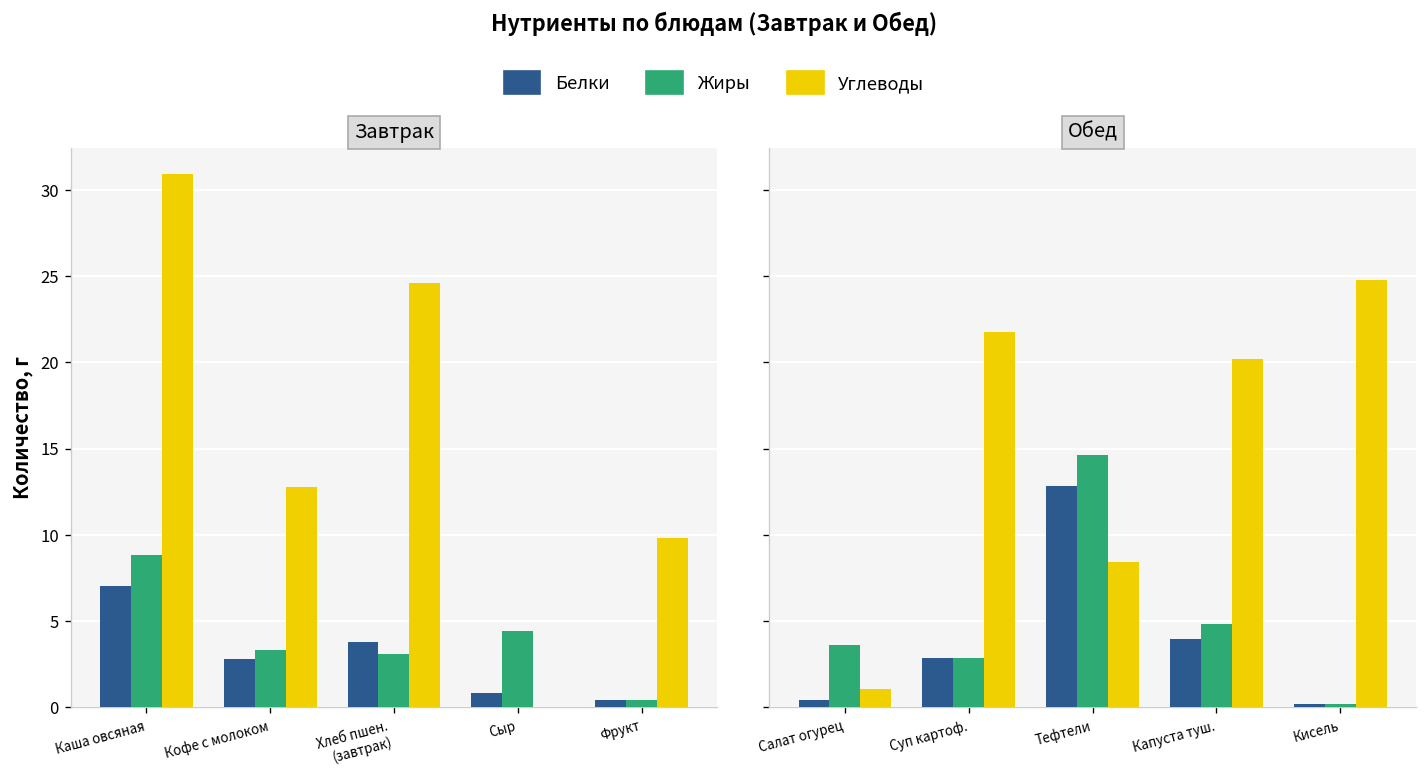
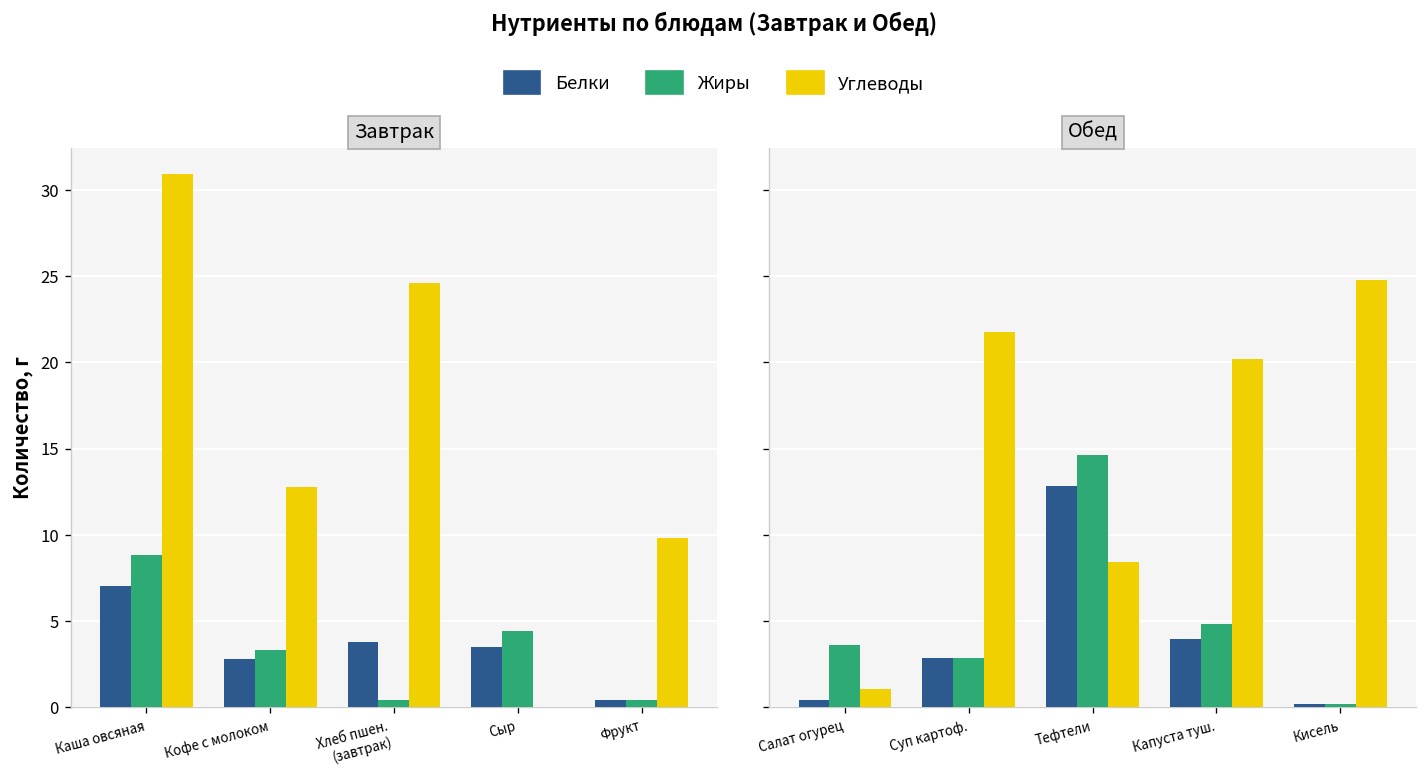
  {
    "Завтрак": {
      "Белки": {
        "Каша овсяная": 7.0,
        "Кофе с молоком": 2.8,
        "Хлеб пшен. (завтрак)": 3.8,
-       "Сыр": 0.8,
+       "Сыр": 3.5,
        "Фрукт": 0.4
      },
      "Жиры": {
        "Каша овсяная": 8.8,
        "Кофе с молоком": 3.3,
-       "Хлеб пшен. (завтрак)": 3.1,
+       "Хлеб пшен. (завтрак)": 0.4,
        "Сыр": 4.4,
        "Фрукт": 0.4
      },
      "Углеводы": {
        "Каша овсяная": 30.9,
        "Кофе с молоком": 12.8,
        "Хлеб пшен. (завтрак)": 24.6,
        "Сыр": 0.0,
        "Фрукт": 9.8
      }
    }
  }
